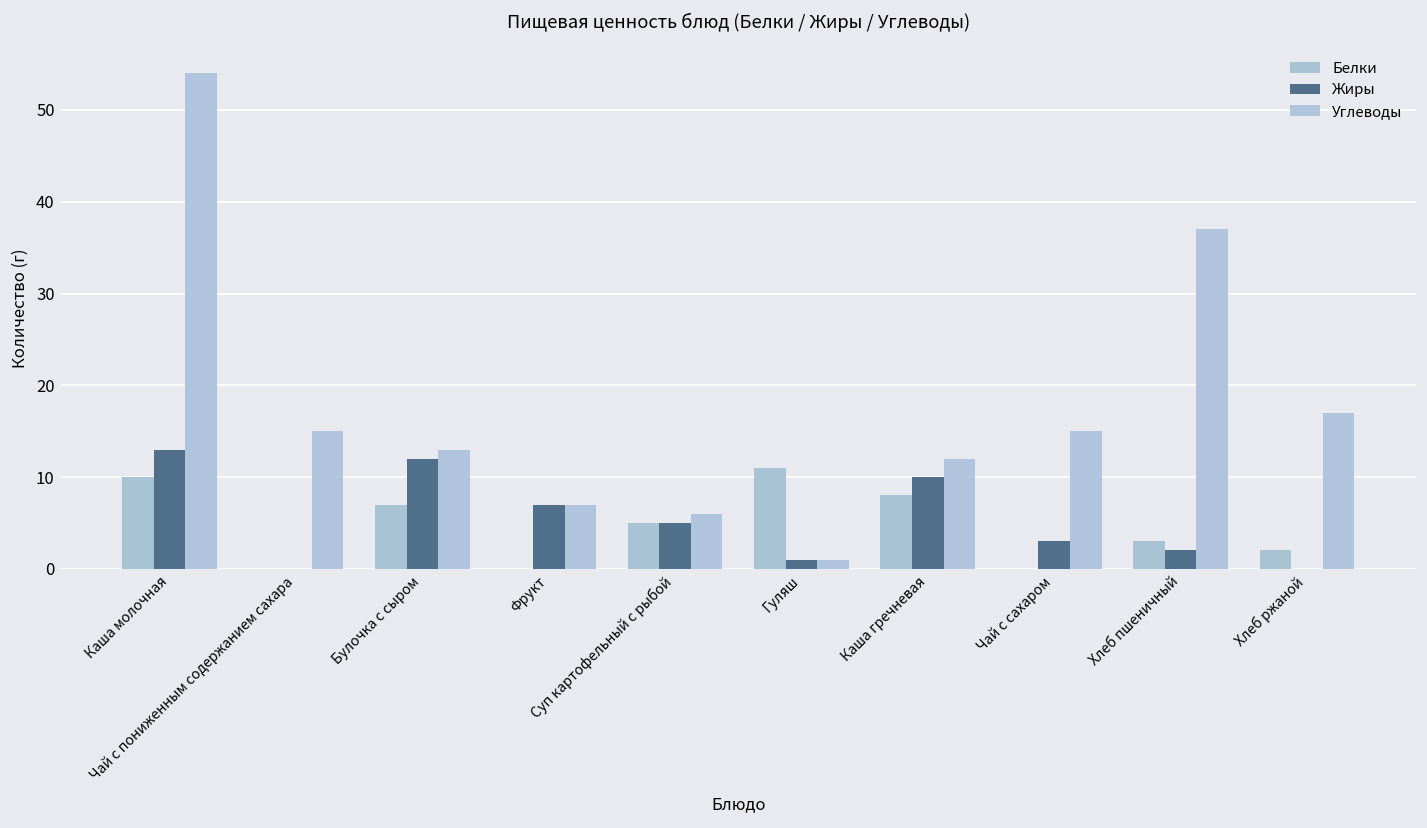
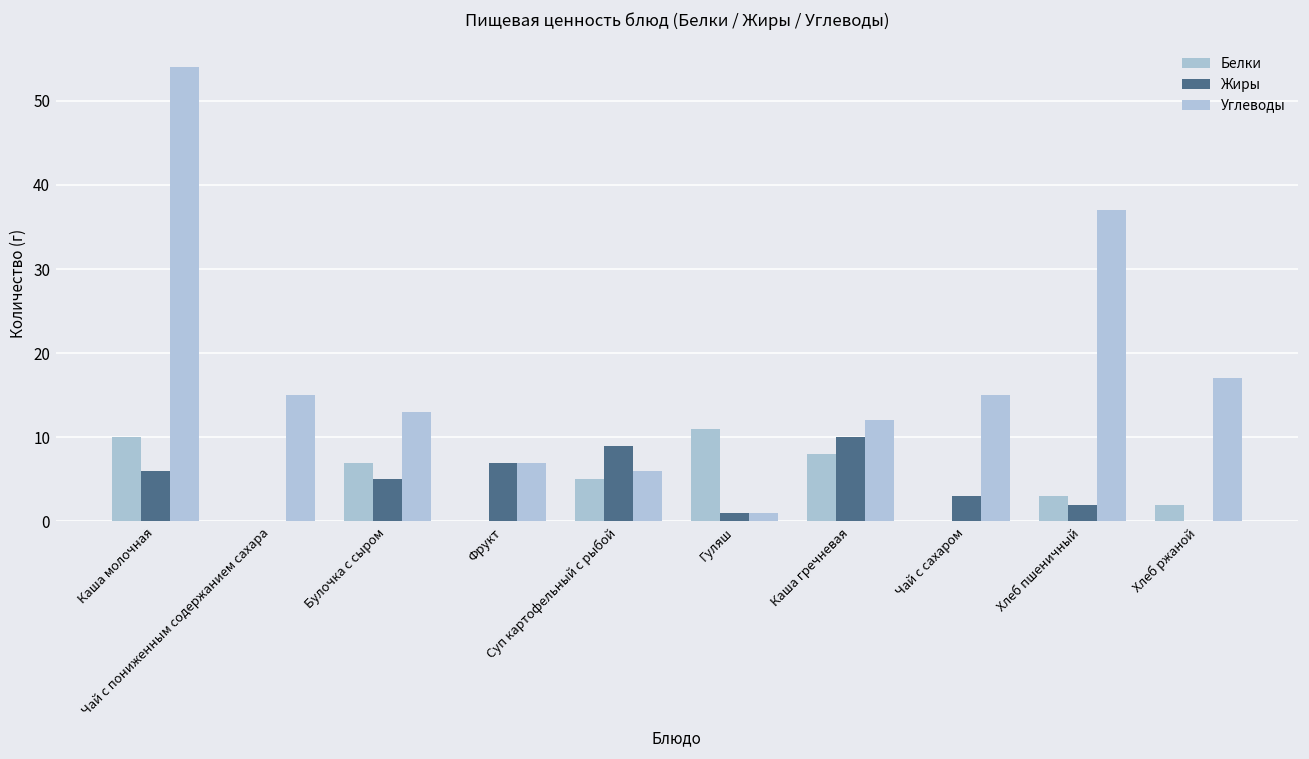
  {
    "Жиры": {
-     "Каша молочная": 13,
+     "Каша молочная": 6,
      "Чай с пониженным содержанием сахара": 0,
-     "Булочка с сыром": 12,
+     "Булочка с сыром": 5,
      "Фрукт": 7,
-     "Суп картофельный с рыбой": 5,
+     "Суп картофельный с рыбой": 9,
      "Гуляш": 1,
      "Каша гречневая": 10,
      "Чай с сахаром": 3,
      "Хлеб пшеничный": 2,
      "Хлеб ржаной": 0
    }
  }
